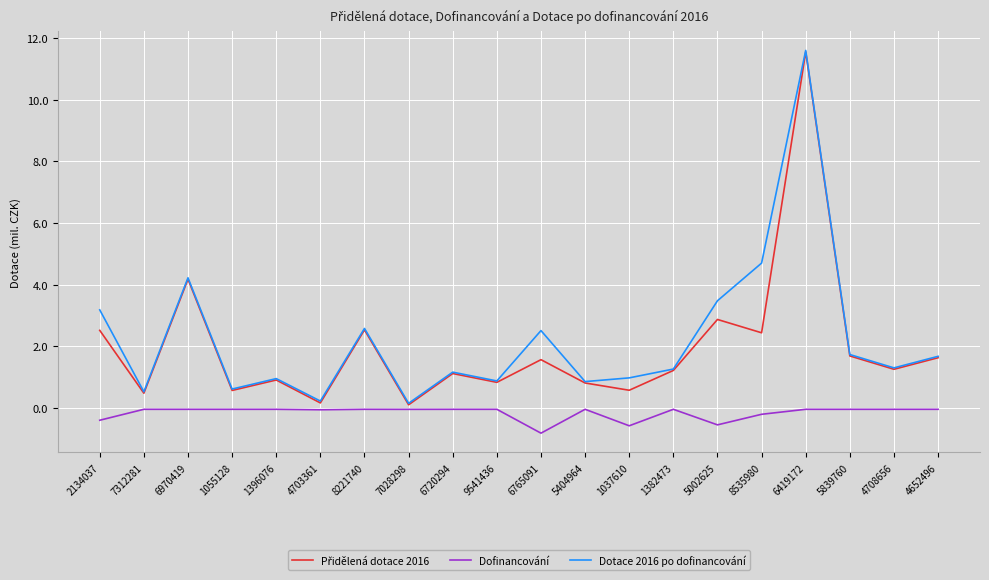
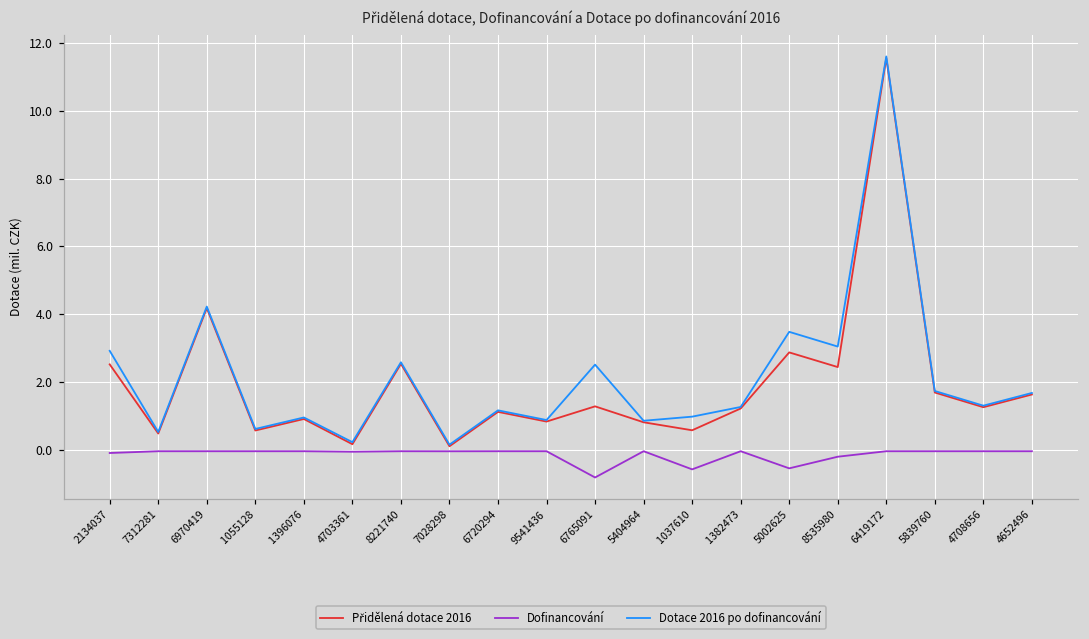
  {
    "Přidělená dotace 2016": {
      "2134037": 2.5,
-     "6765091": 1.6,
+     "6765091": 1.3,
      "1037610": 0.6,
      "5002625": 2.9,
      "8535980": 2.4
    },
    "Dofinancování": {
-     "2134037": -0.4,
+     "2134037": -0.1,
      "7312281": 0.0,
      "6970419": 0.0,
      "1055128": 0.0,
      "1396076": 0.0,
      "4703361": -0.1,
      "8221740": 0.0,
      "7028298": 0.0,
      "6720294": 0.0,
      "9541436": 0.0,
      "6765091": -0.8,
      "5404964": 0.0,
      "1037610": -0.6,
      "1382473": 0.0,
      "5002625": -0.6,
      "8535980": -0.2,
      "6419172": 0.0,
      "5839760": 0.0,
      "4708656": 0.0,
      "4652496": 0.0
    },
    "Dotace 2016 po dofinancování": {
-     "2134037": 3.2,
+     "2134037": 2.9,
      "6765091": 2.5,
      "1037610": 1.0,
      "5002625": 3.5,
-     "8535980": 4.7
+     "8535980": 3.0
    }
  }
